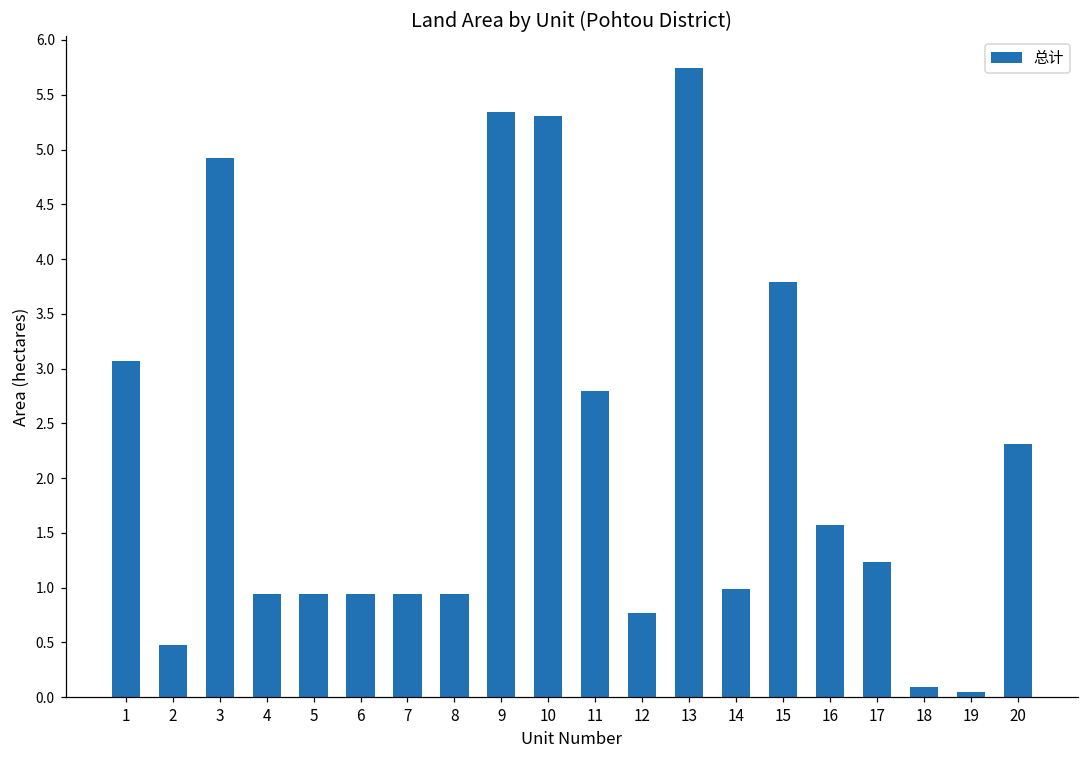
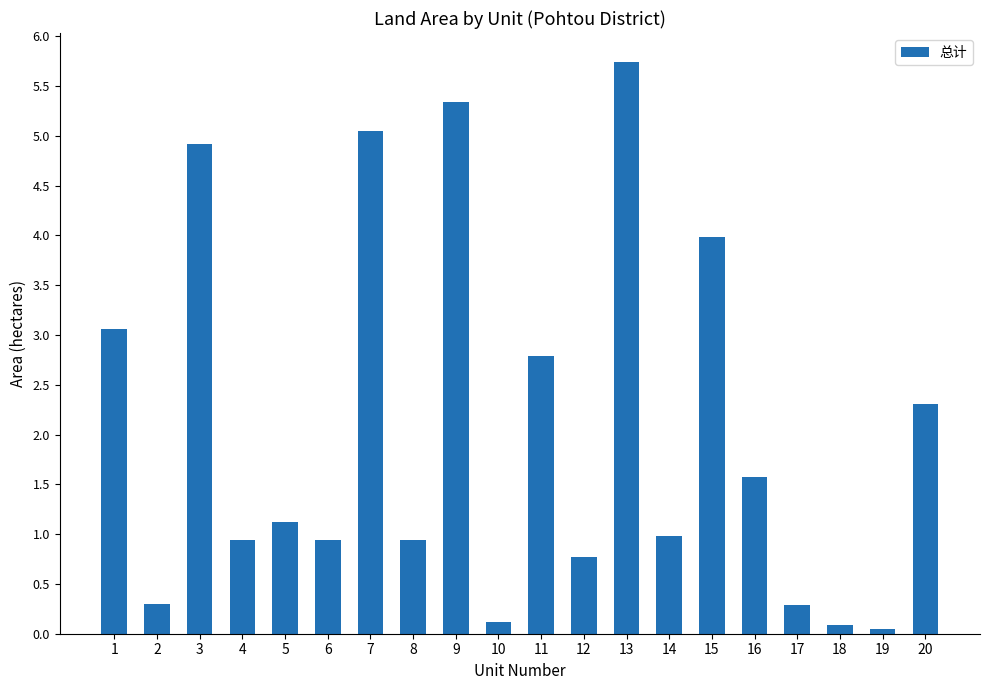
  {
    "1": 3.1,
-   "2": 0.5,
+   "2": 0.3,
    "3": 4.9,
    "4": 0.9,
-   "5": 0.9,
+   "5": 1.1,
    "6": 0.9,
-   "7": 0.9,
+   "7": 5.0,
    "8": 0.9,
    "9": 5.3,
-   "10": 5.3,
+   "10": 0.1,
    "11": 2.8,
    "12": 0.8,
    "13": 5.7,
    "14": 1.0,
-   "15": 3.8,
+   "15": 4.0,
    "16": 1.6,
-   "17": 1.2,
+   "17": 0.3,
    "18": 0.1,
    "19": 0.1,
    "20": 2.3
  }
